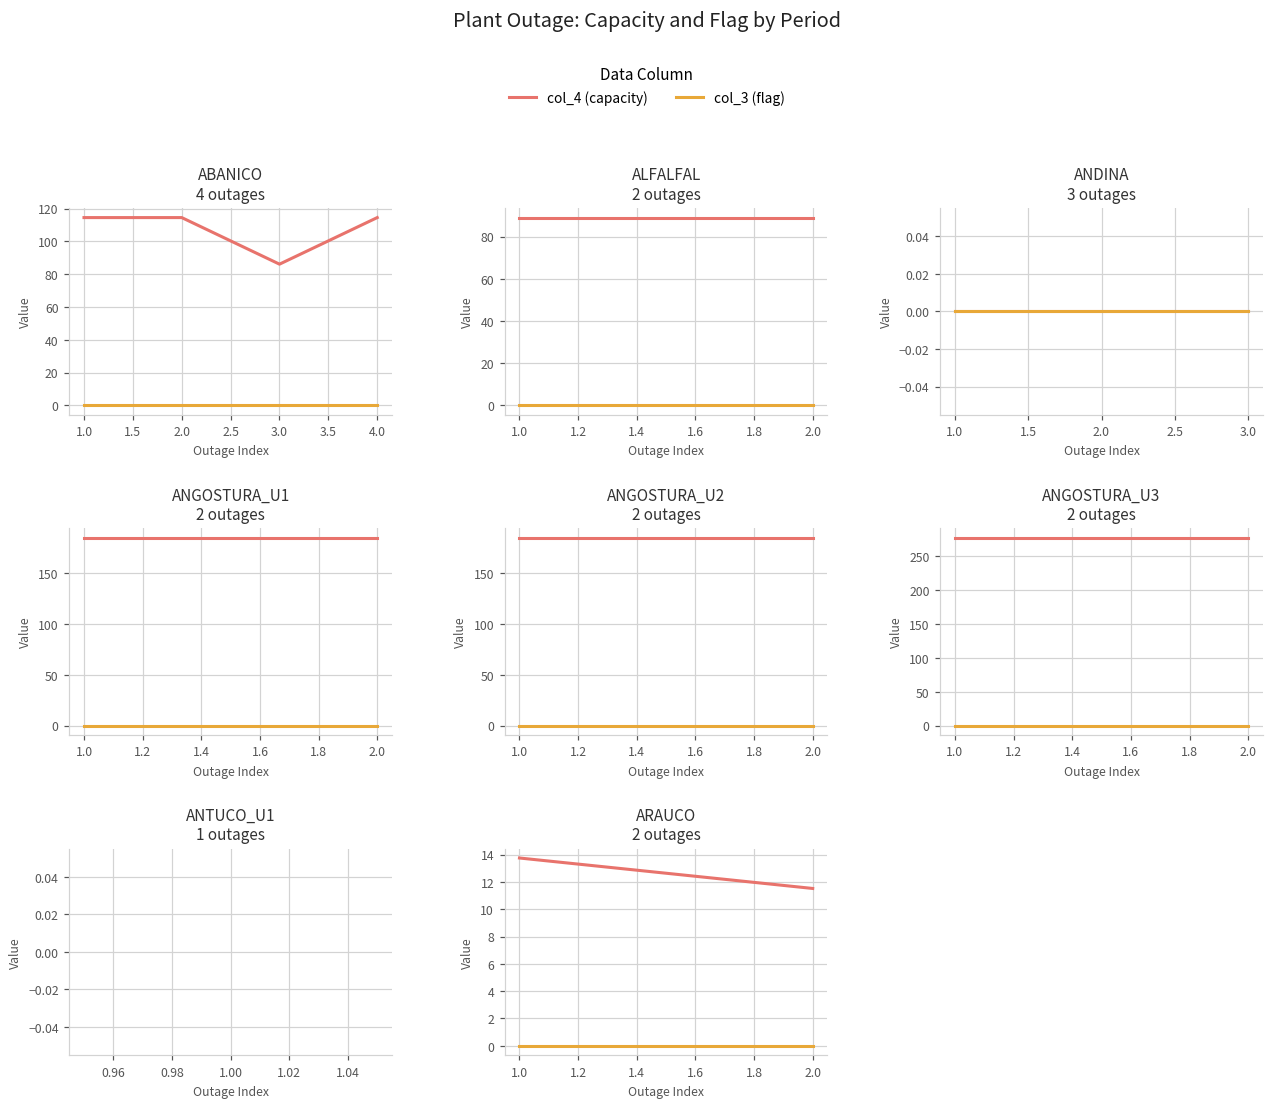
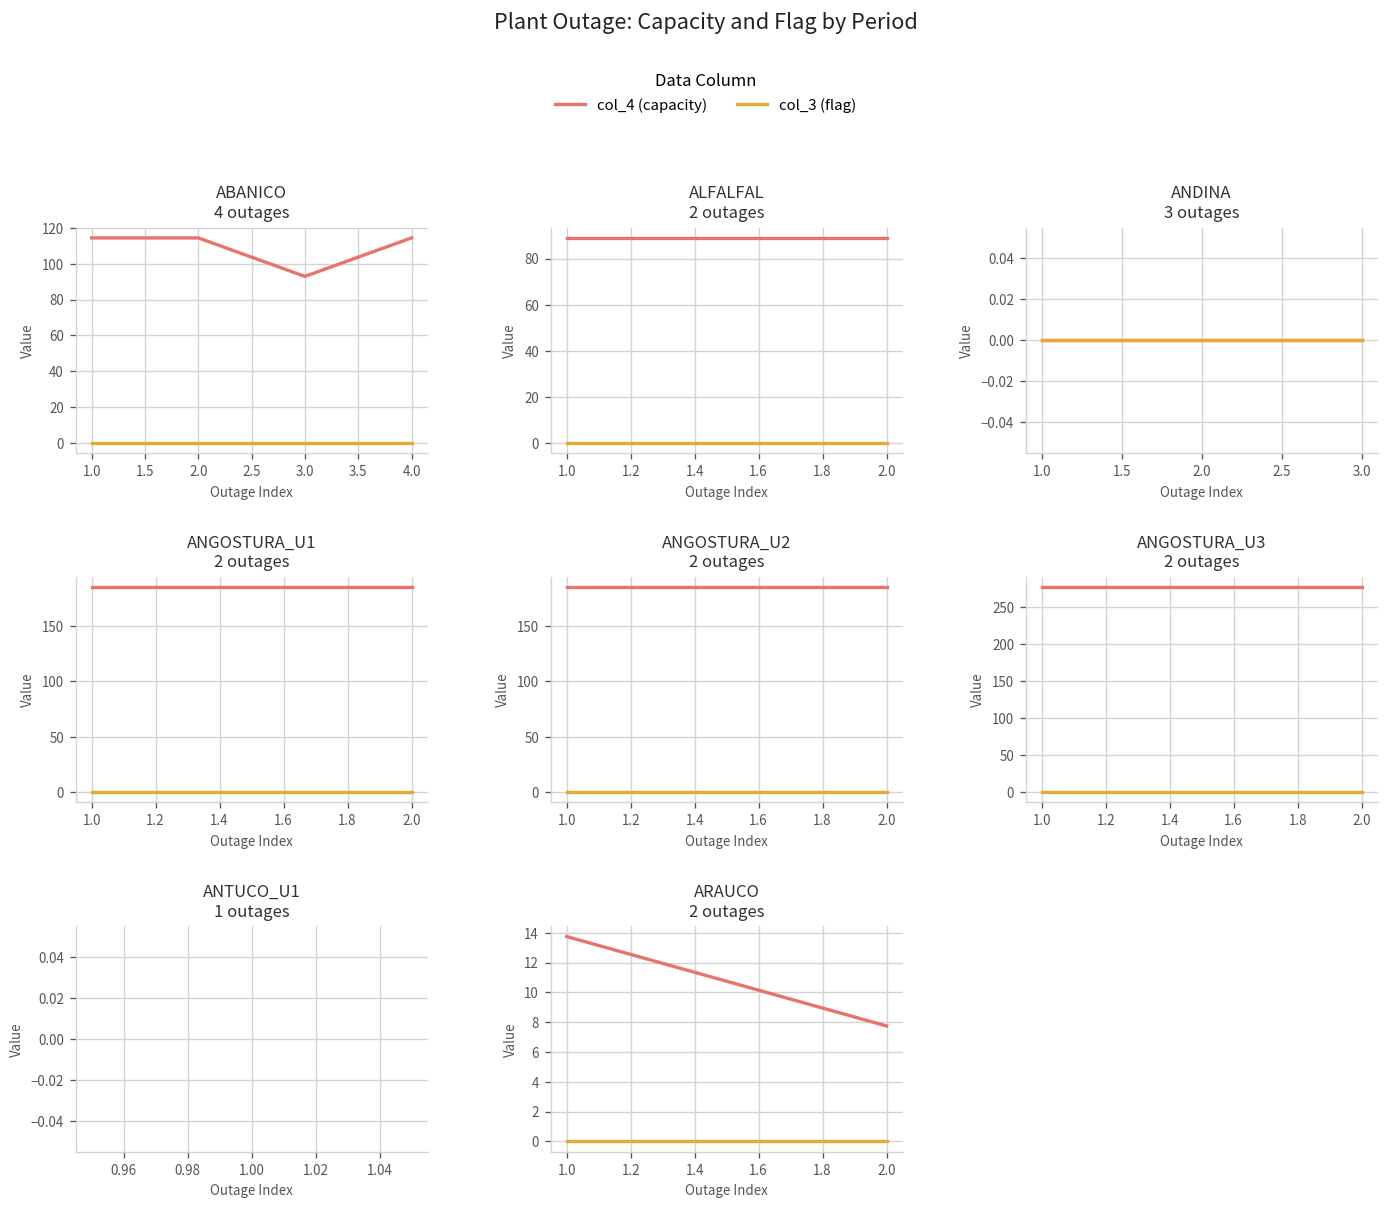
  {
    "ABANICO 4 outages": {
      "col_4 (capacity)": {
        "1.0": 115,
        "2.0": 115,
-       "3.0": 86,
+       "3.0": 93,
        "4.0": 115
      },
      "col_3 (flag)": {
        "1.0": 0,
        "2.0": 0,
        "3.0": 0,
        "4.0": 0
      }
    },
    "ALFALFAL 2 outages": {
      "col_4 (capacity)": {
        "1.0": 89,
        "2.0": 89
      },
      "col_3 (flag)": {
        "1.0": 0,
        "2.0": 0
      }
    },
    "ANDINA 3 outages": {
      "1.0": 0.000,
      "2.0": 0.000,
      "3.0": 0.000
    },
    "ANGOSTURA_U1 2 outages": {
      "col_4 (capacity)": {
        "1.0": 190,
        "2.0": 190
      },
      "col_3 (flag)": {
        "1.0": 0,
        "2.0": 0
      }
    },
    "ANGOSTURA_U2 2 outages": {
      "col_4 (capacity)": {
        "1.0": 190,
        "2.0": 190
      },
      "col_3 (flag)": {
        "1.0": 0,
        "2.0": 0
      }
    },
    "ANGOSTURA_U3 2 outages": {
      "col_4 (capacity)": {
        "1.0": 280,
        "2.0": 280
      },
      "col_3 (flag)": {
        "1.0": 0,
        "2.0": 0
      }
    },
    "ANTUCO_U1 1 outages": {
      "1.00": 0.000
    },
    "ARAUCO 2 outages": {
      "col_4 (capacity)": {
        "1.0": 13.8,
-       "2.0": 11.5
+       "2.0": 7.8
      },
      "col_3 (flag)": {
        "1.0": 0.0,
        "2.0": 0.0
      }
    }
  }
